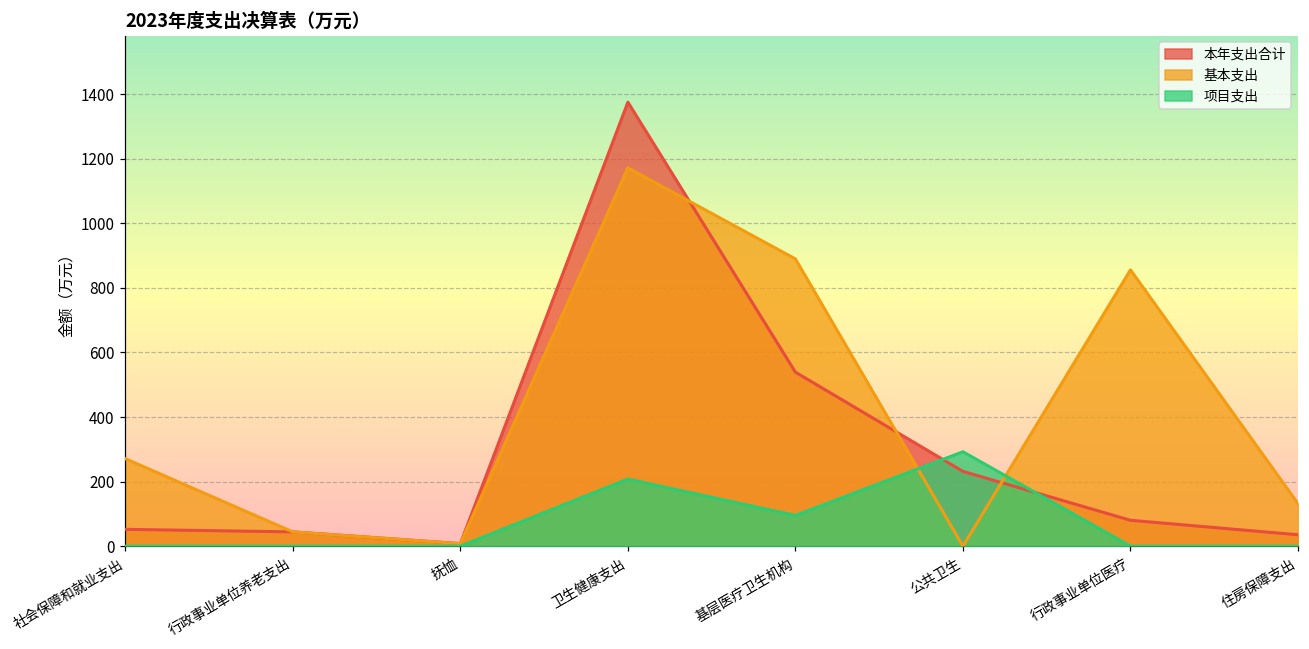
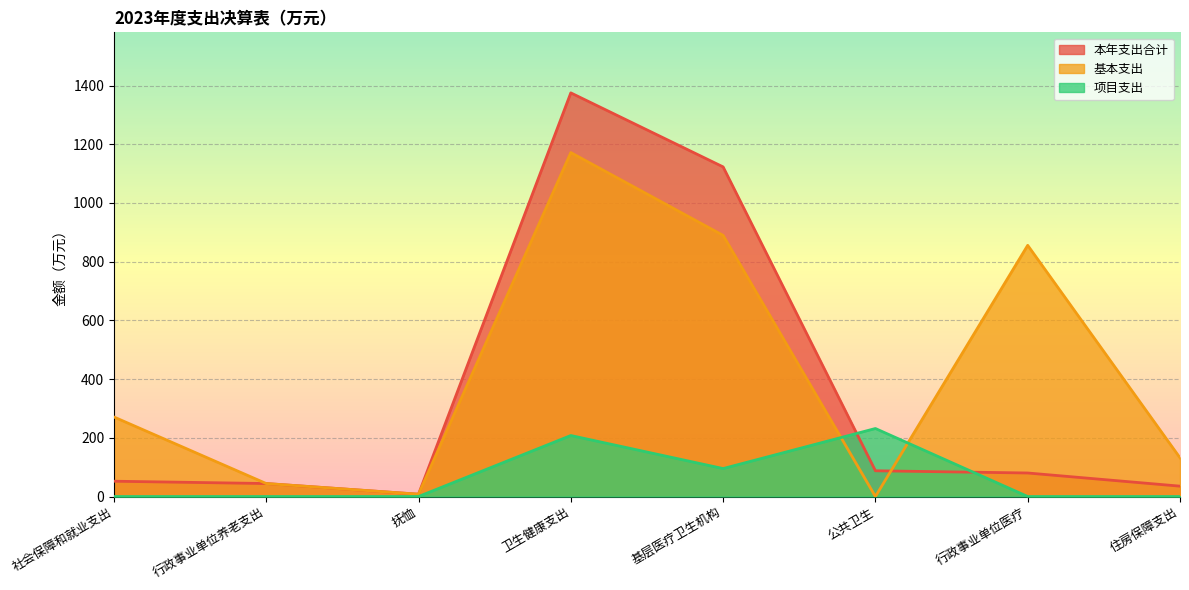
  {
    "本年支出合计": {
      "社会保障和就业支出": 50,
      "卫生健康支出": 1380,
-     "基层医疗卫生机构": 540,
-     "公共卫生": 230,
+     "基层医疗卫生机构": 1120,
+     "公共卫生": 90,
      "行政事业单位医疗": 80,
      "住房保障支出": 40
    },
    "基本支出": {
      "社会保障和就业支出": 270,
      "卫生健康支出": 1170,
      "基层医疗卫生机构": 890,
      "公共卫生": 0,
      "行政事业单位医疗": 860,
      "住房保障支出": 130
    },
    "项目支出": {
      "社会保障和就业支出": 0,
      "行政事业单位养老支出": 0,
      "卫生健康支出": 210,
      "基层医疗卫生机构": 100,
-     "公共卫生": 290,
+     "公共卫生": 230,
      "行政事业单位医疗": 0,
      "住房保障支出": 0
    }
  }
